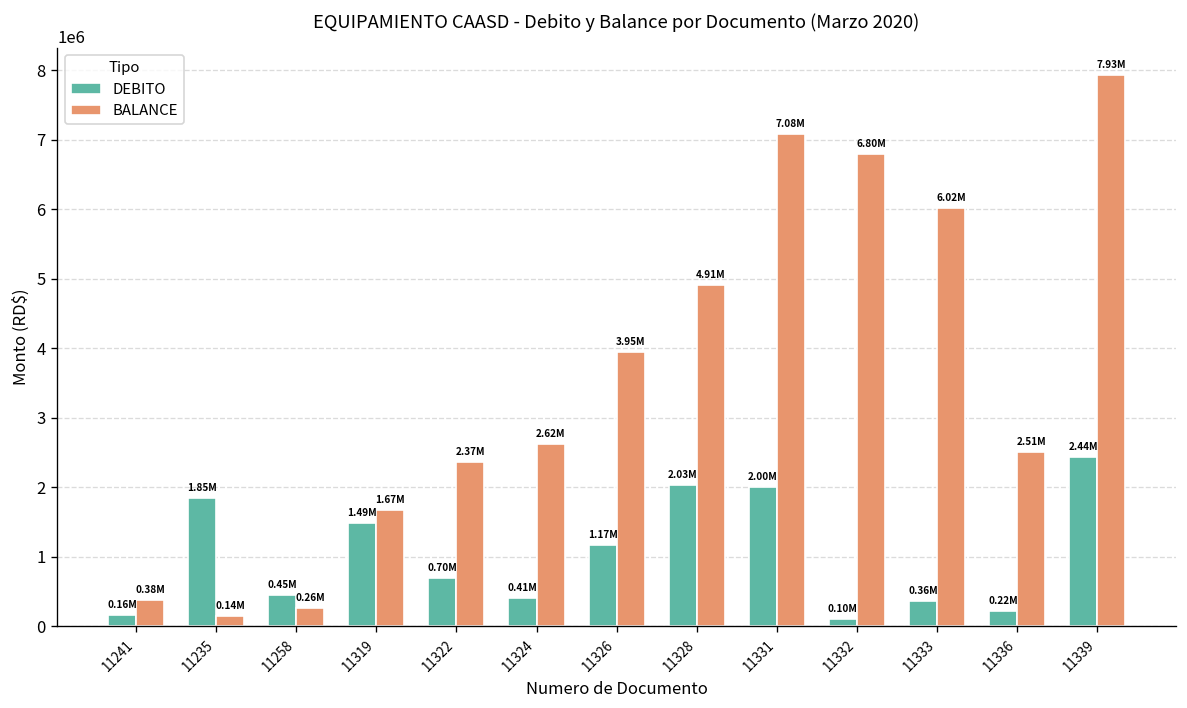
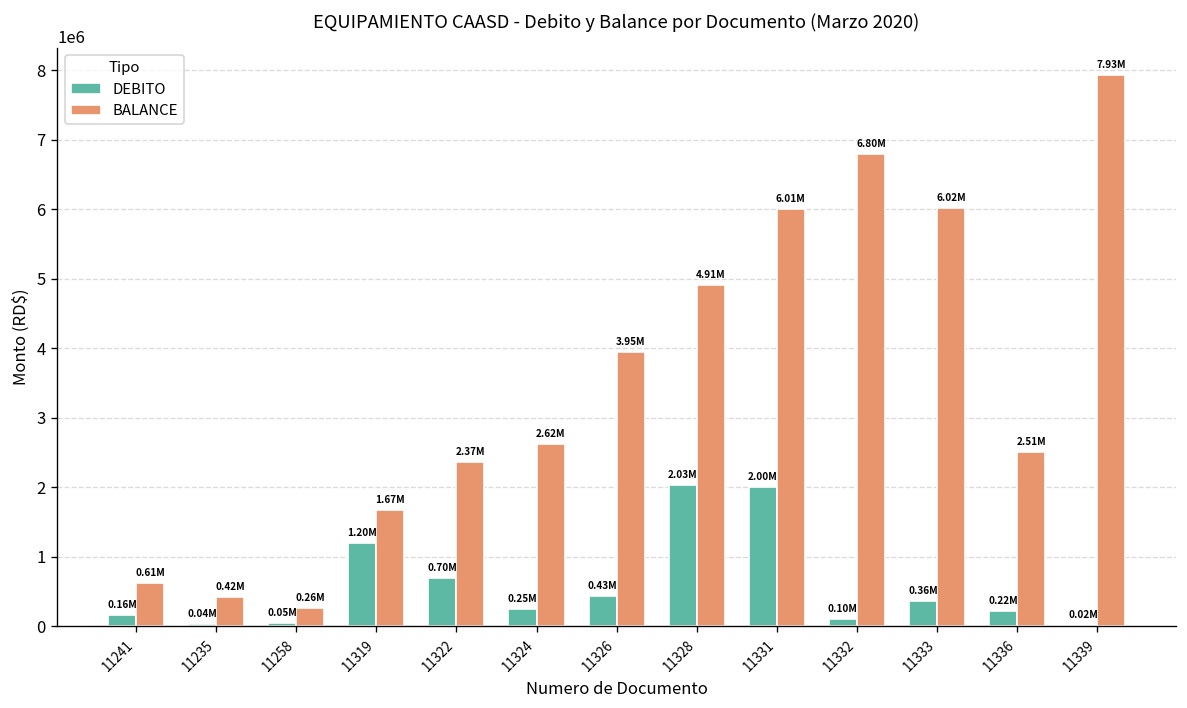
  {
    "DEBITO": {
      "11241": "0.16M",
-     "11235": "1.85M",
-     "11258": "0.45M",
-     "11319": "1.49M",
+     "11235": "0.04M",
+     "11258": "0.05M",
+     "11319": "1.20M",
      "11322": "0.70M",
-     "11324": "0.41M",
-     "11326": "1.17M",
+     "11324": "0.25M",
+     "11326": "0.43M",
      "11328": "2.03M",
      "11331": "2.00M",
      "11332": "0.10M",
      "11333": "0.36M",
      "11336": "0.22M",
-     "11339": "2.44M"
+     "11339": "0.02M"
    },
    "BALANCE": {
-     "11241": "0.38M",
-     "11235": "0.14M",
+     "11241": "0.61M",
+     "11235": "0.42M",
      "11258": "0.26M",
      "11319": "1.67M",
      "11322": "2.37M",
      "11324": "2.62M",
      "11326": "3.95M",
      "11328": "4.91M",
-     "11331": "7.08M",
+     "11331": "6.01M",
      "11332": "6.80M",
      "11333": "6.02M",
      "11336": "2.51M",
      "11339": "7.93M"
    }
  }
